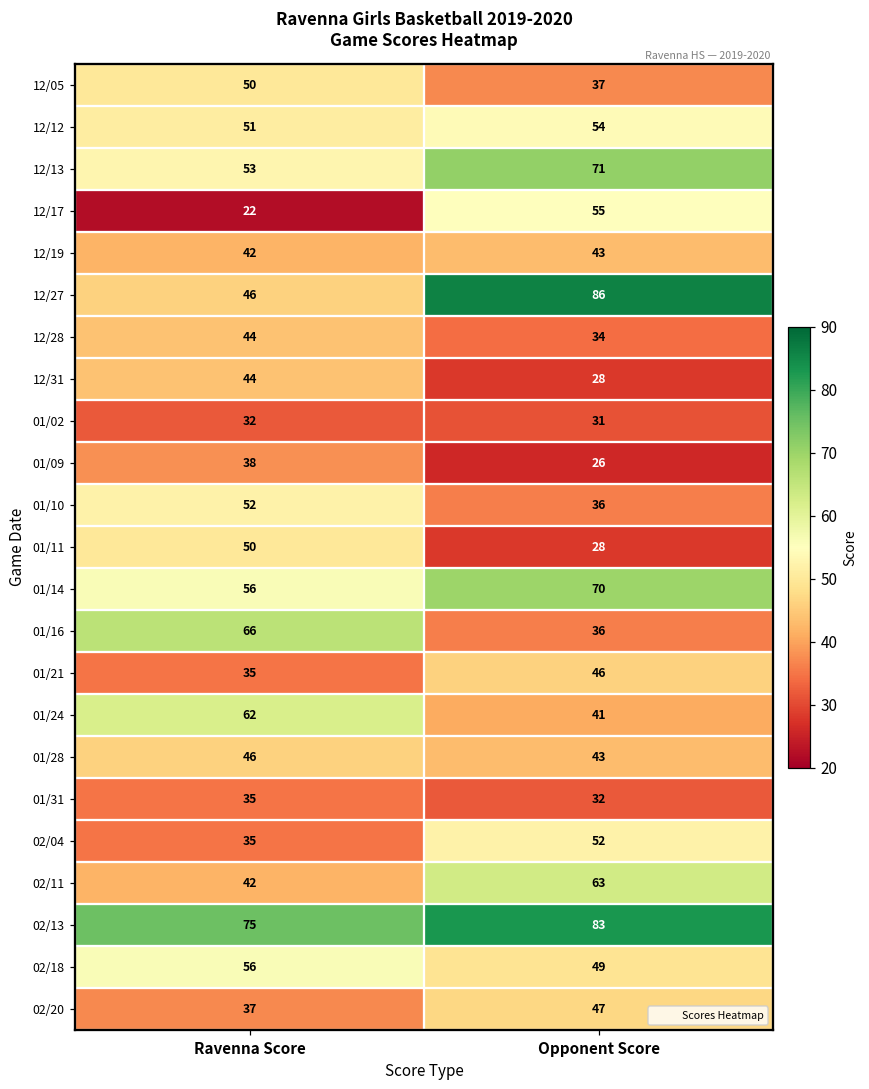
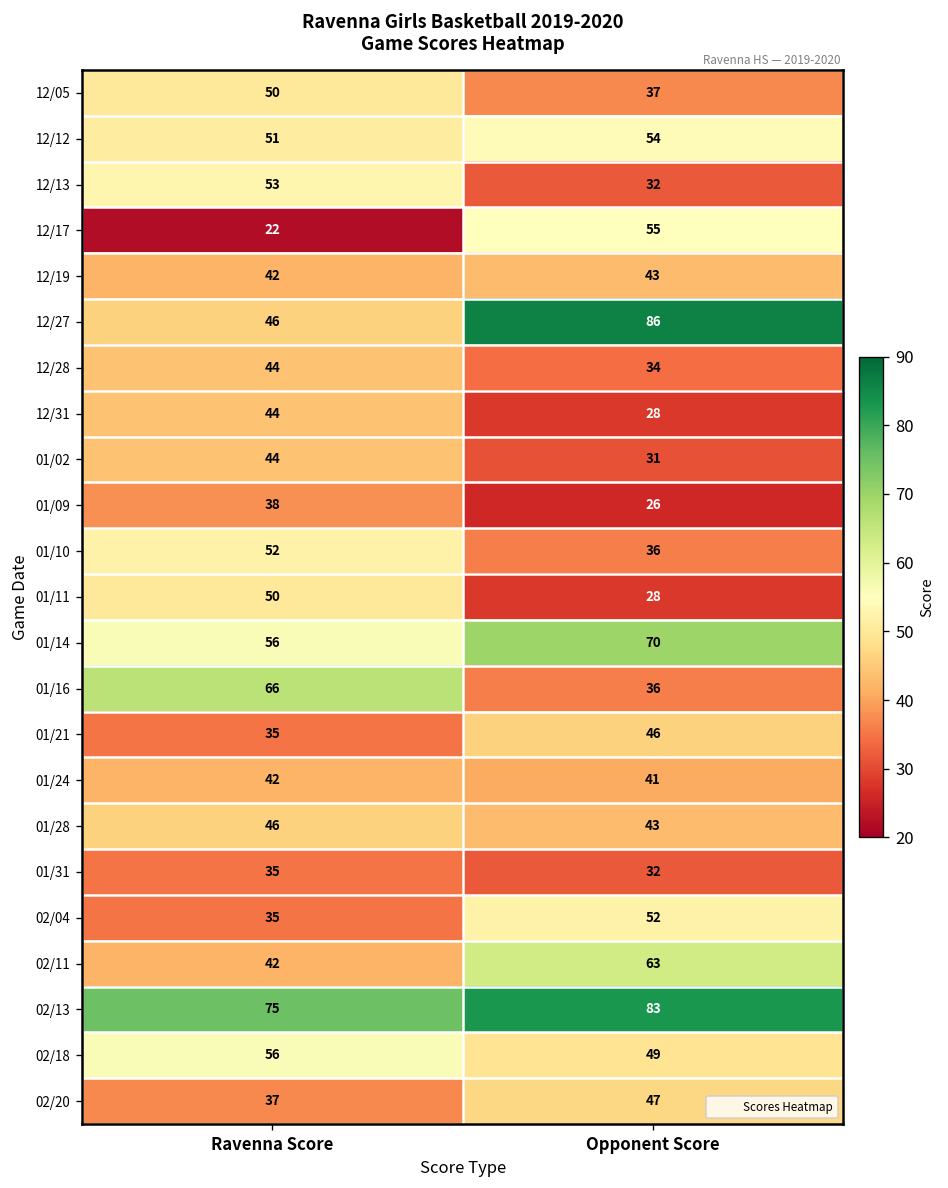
  {
    "12/05": {
      "Ravenna Score": 50,
      "Opponent Score": 37
    },
    "12/12": {
      "Ravenna Score": 51,
      "Opponent Score": 54
    },
    "12/13": {
      "Ravenna Score": 53,
-     "Opponent Score": 71
+     "Opponent Score": 32
    },
    "12/17": {
      "Ravenna Score": 22,
      "Opponent Score": 55
    },
    "12/19": {
      "Ravenna Score": 42,
      "Opponent Score": 43
    },
    "12/27": {
      "Ravenna Score": 46,
      "Opponent Score": 86
    },
    "12/28": {
      "Ravenna Score": 44,
      "Opponent Score": 34
    },
    "12/31": {
      "Ravenna Score": 44,
      "Opponent Score": 28
    },
    "01/02": {
-     "Ravenna Score": 32,
+     "Ravenna Score": 44,
      "Opponent Score": 31
    },
    "01/09": {
      "Ravenna Score": 38,
      "Opponent Score": 26
    },
    "01/10": {
      "Ravenna Score": 52,
      "Opponent Score": 36
    },
    "01/11": {
      "Ravenna Score": 50,
      "Opponent Score": 28
    },
    "01/14": {
      "Ravenna Score": 56,
      "Opponent Score": 70
    },
    "01/16": {
      "Ravenna Score": 66,
      "Opponent Score": 36
    },
    "01/21": {
      "Ravenna Score": 35,
      "Opponent Score": 46
    },
    "01/24": {
-     "Ravenna Score": 62,
+     "Ravenna Score": 42,
      "Opponent Score": 41
    },
    "01/28": {
      "Ravenna Score": 46,
      "Opponent Score": 43
    },
    "01/31": {
      "Ravenna Score": 35,
      "Opponent Score": 32
    },
    "02/04": {
      "Ravenna Score": 35,
      "Opponent Score": 52
    },
    "02/11": {
      "Ravenna Score": 42,
      "Opponent Score": 63
    },
    "02/13": {
      "Ravenna Score": 75,
      "Opponent Score": 83
    },
    "02/18": {
      "Ravenna Score": 56,
      "Opponent Score": 49
    },
    "02/20": {
      "Ravenna Score": 37,
      "Opponent Score": 47
    }
  }
